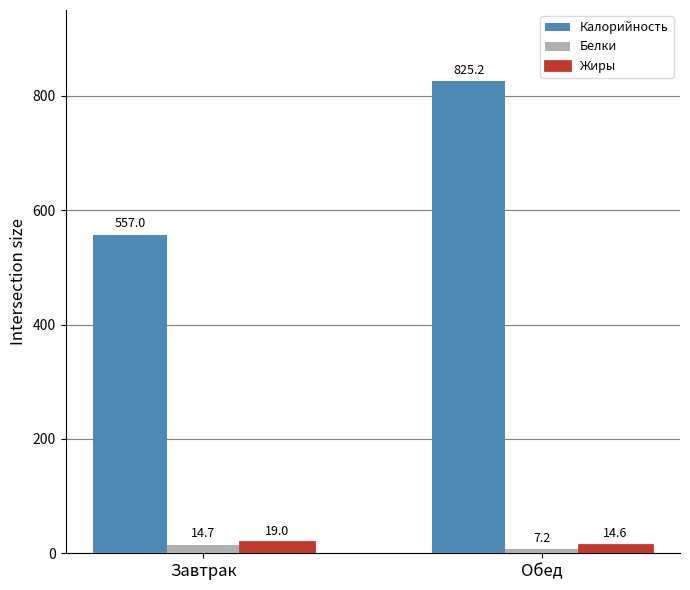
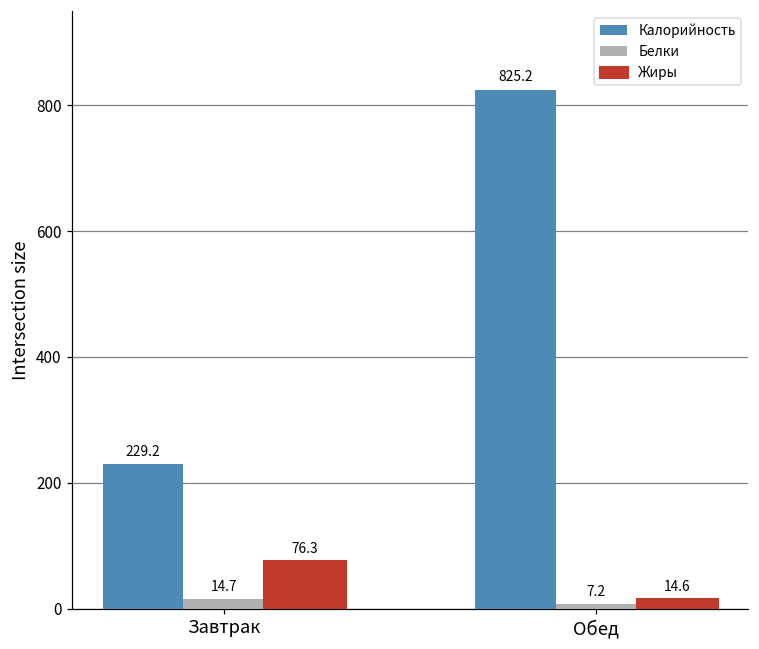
  {
    "Калорийность": {
-     "Завтрак": 557.0,
+     "Завтрак": 229.2,
      "Обед": 825.2
    },
    "Белки": {
      "Завтрак": 14.7,
      "Обед": 7.2
    },
    "Жиры": {
-     "Завтрак": 19.0,
+     "Завтрак": 76.3,
      "Обед": 14.6
    }
  }
